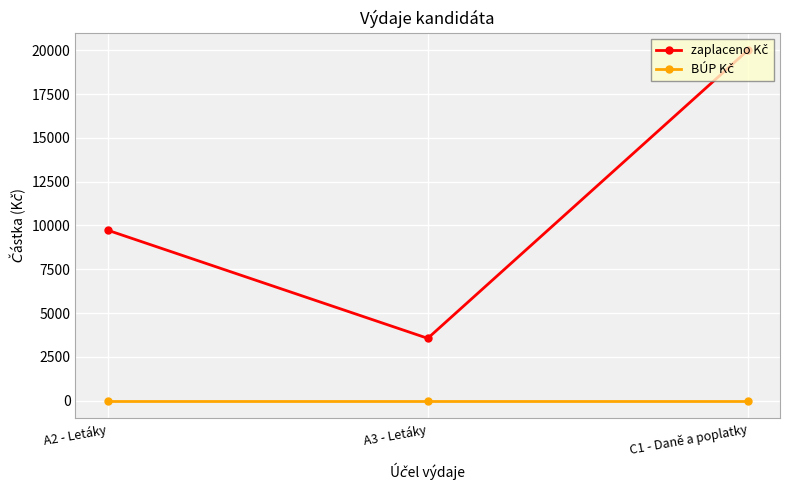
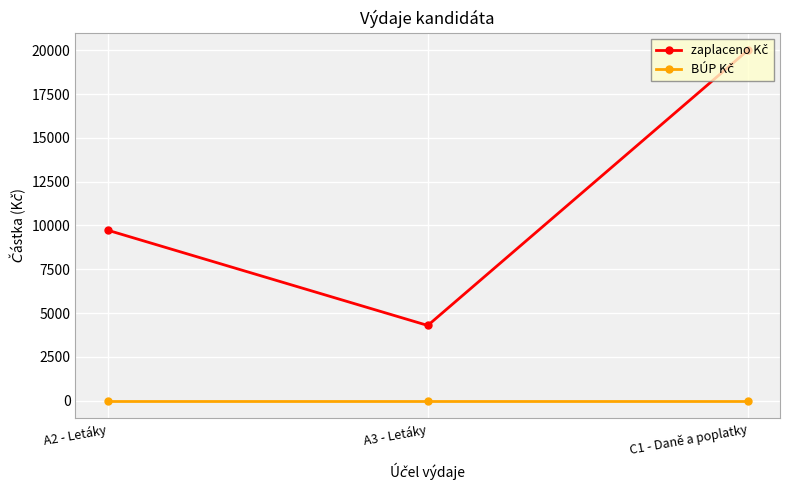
  {
    "zaplaceno Kč": {
      "A2 - Letáky": 9700,
-     "A3 - Letáky": 3600
+     "A3 - Letáky": 4300
    },
    "BÚP Kč": {
      "A2 - Letáky": 0,
      "A3 - Letáky": 0,
      "C1 - Daně a poplatky": 0
    }
  }
